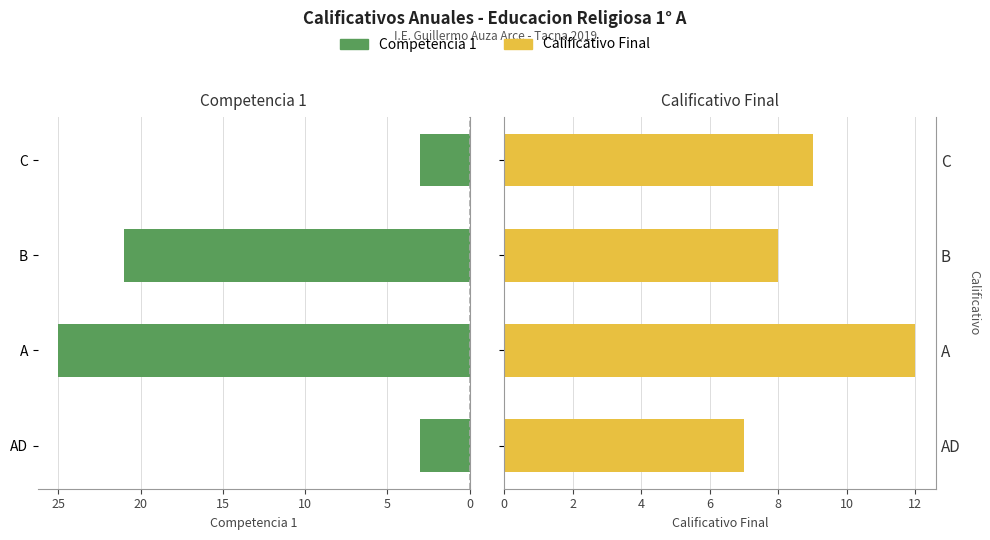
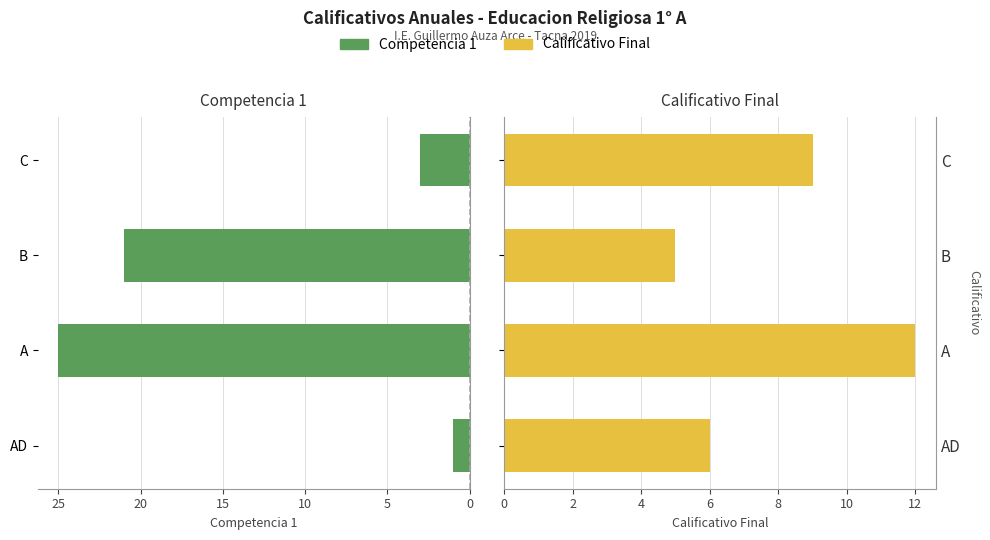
  {
    "Competencia 1": {
      "C": 3,
      "B": 21,
      "A": 25,
-     "AD": 3
+     "AD": 1
    },
    "Calificativo Final": {
      "C": 9,
-     "B": 8,
+     "B": 5,
      "A": 12,
-     "AD": 7
+     "AD": 6
    }
  }
